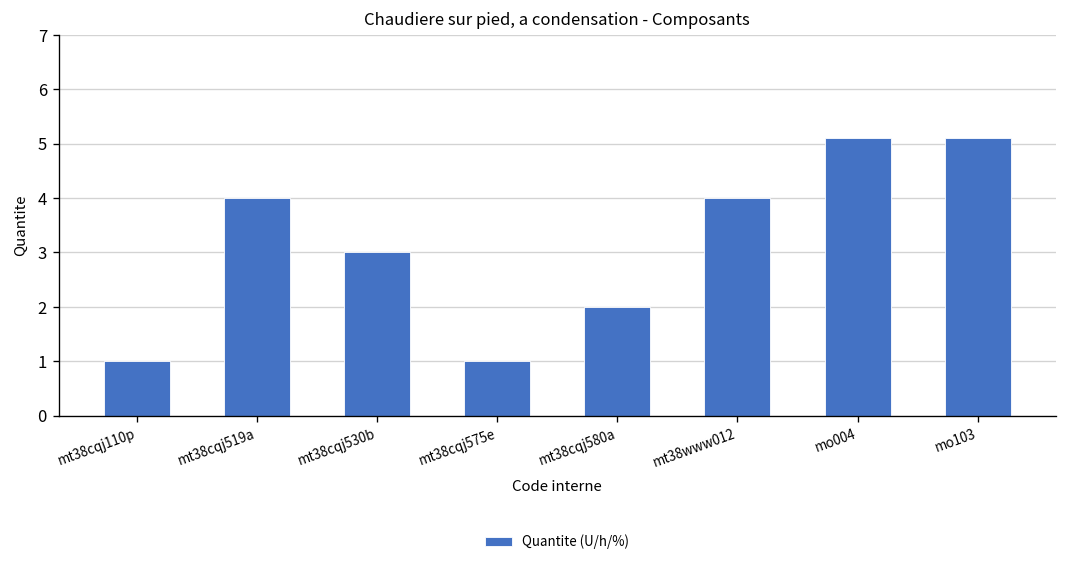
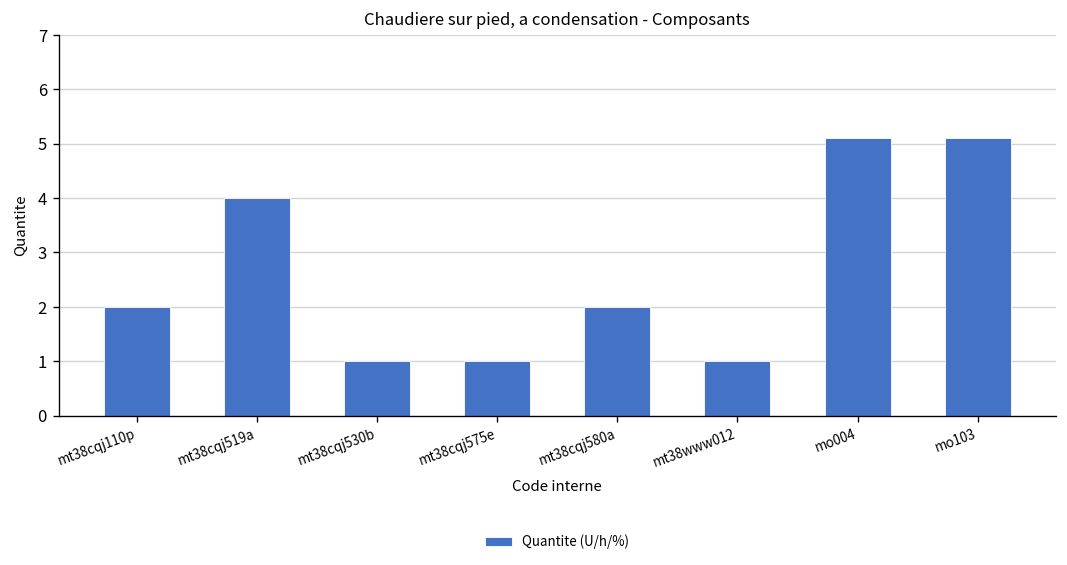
  {
-   "mt38cqj110p": 1,
+   "mt38cqj110p": 2,
    "mt38cqj519a": 4,
-   "mt38cqj530b": 3,
+   "mt38cqj530b": 1,
    "mt38cqj575e": 1,
    "mt38cqj580a": 2,
-   "mt38www012": 4,
+   "mt38www012": 1,
    "mo004": 5.1,
    "mo103": 5.1
  }
